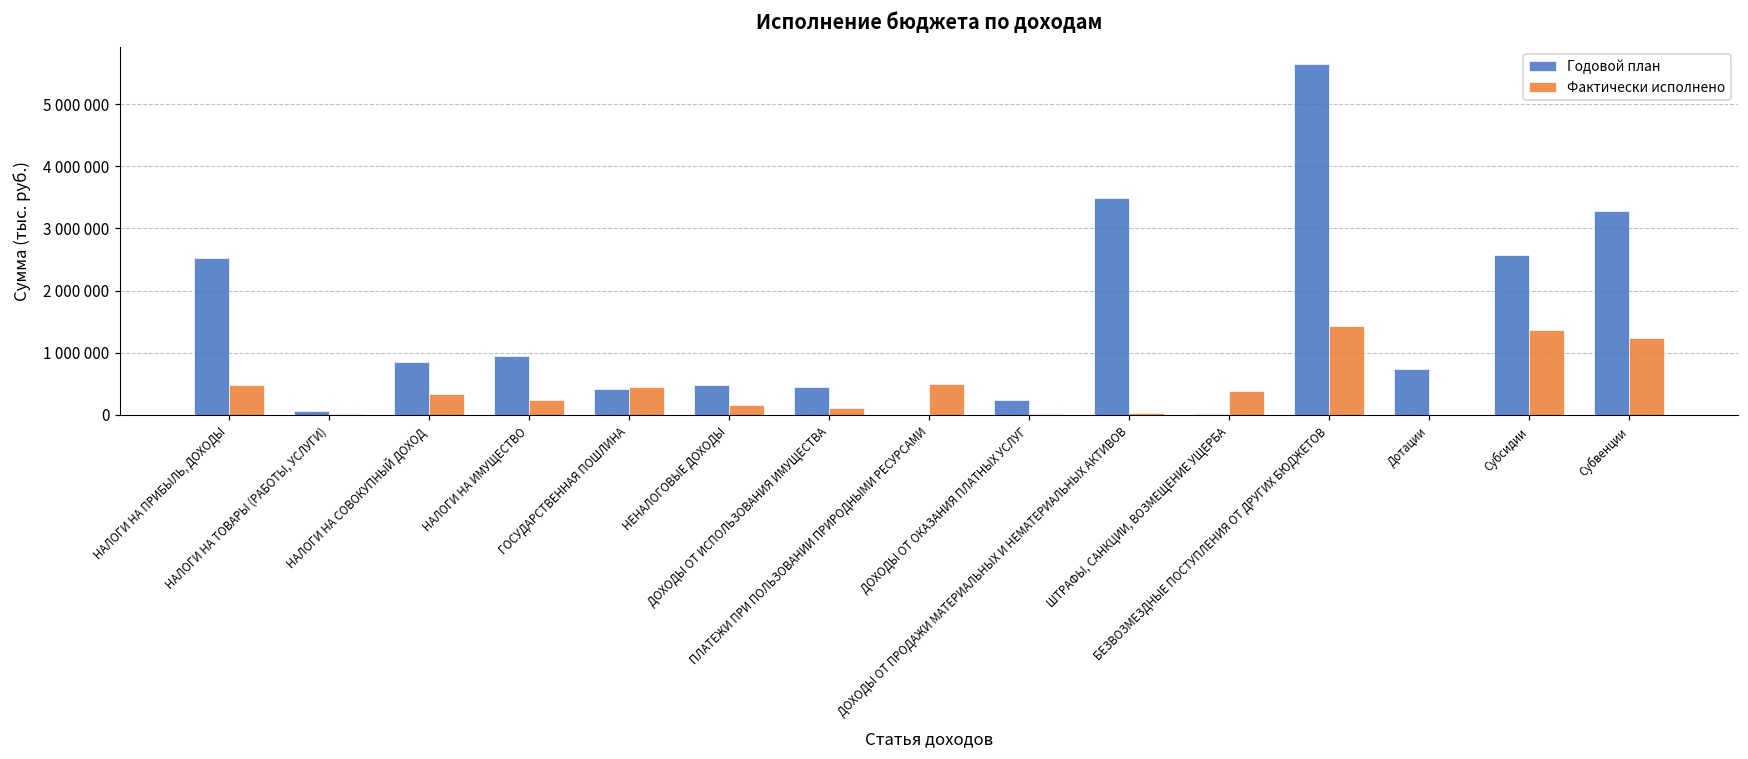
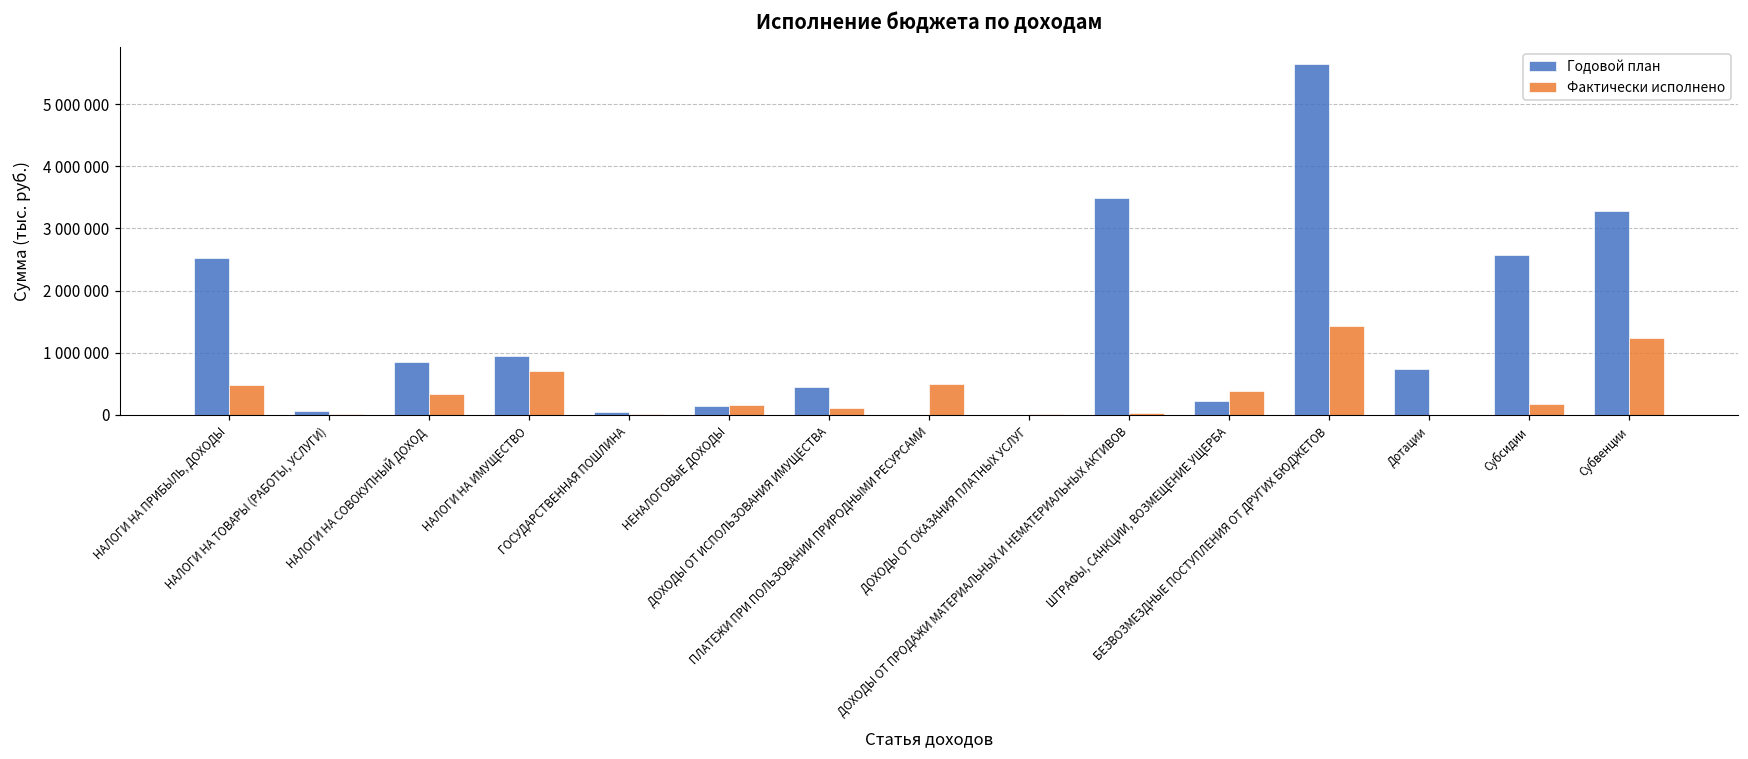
  {
    "Годовой план": {
      "НАЛОГИ НА ПРИБЫЛЬ, ДОХОДЫ": 2500000,
      "НАЛОГИ НА ТОВАРЫ (РАБОТЫ, УСЛУГИ)": 100000,
      "НАЛОГИ НА СОВОКУПНЫЙ ДОХОД": 800000,
      "НАЛОГИ НА ИМУЩЕСТВО": 1000000,
-     "ГОСУДАРСТВЕННАЯ ПОШЛИНА": 400000,
-     "НЕНАЛОГОВЫЕ ДОХОДЫ": 500000,
+     "ГОСУДАРСТВЕННАЯ ПОШЛИНА": 0,
+     "НЕНАЛОГОВЫЕ ДОХОДЫ": 100000,
      "ДОХОДЫ ОТ ИСПОЛЬЗОВАНИЯ ИМУЩЕСТВА": 400000,
-     "ДОХОДЫ ОТ ОКАЗАНИЯ ПЛАТНЫХ УСЛУГ": 200000,
+     "ДОХОДЫ ОТ ОКАЗАНИЯ ПЛАТНЫХ УСЛУГ": 0,
      "ДОХОДЫ ОТ ПРОДАЖИ МАТЕРИАЛЬНЫХ И НЕМАТЕРИАЛЬНЫХ АКТИВОВ": 3500000,
-     "ШТРАФЫ, САНКЦИИ, ВОЗМЕЩЕНИЕ УЩЕРБА": 0,
+     "ШТРАФЫ, САНКЦИИ, ВОЗМЕЩЕНИЕ УЩЕРБА": 200000,
      "БЕЗВОЗМЕЗДНЫЕ ПОСТУПЛЕНИЯ ОТ ДРУГИХ БЮДЖЕТОВ": 5600000,
      "Дотации": 700000,
      "Субсидии": 2600000,
      "Субвенции": 3300000
    },
    "Фактически исполнено": {
      "НАЛОГИ НА ПРИБЫЛЬ, ДОХОДЫ": 500000,
      "НАЛОГИ НА СОВОКУПНЫЙ ДОХОД": 300000,
-     "НАЛОГИ НА ИМУЩЕСТВО": 200000,
-     "ГОСУДАРСТВЕННАЯ ПОШЛИНА": 400000,
+     "НАЛОГИ НА ИМУЩЕСТВО": 700000,
+     "ГОСУДАРСТВЕННАЯ ПОШЛИНА": 0,
      "НЕНАЛОГОВЫЕ ДОХОДЫ": 200000,
      "ДОХОДЫ ОТ ИСПОЛЬЗОВАНИЯ ИМУЩЕСТВА": 100000,
      "ПЛАТЕЖИ ПРИ ПОЛЬЗОВАНИИ ПРИРОДНЫМИ РЕСУРСАМИ": 500000,
      "ШТРАФЫ, САНКЦИИ, ВОЗМЕЩЕНИЕ УЩЕРБА": 400000,
      "БЕЗВОЗМЕЗДНЫЕ ПОСТУПЛЕНИЯ ОТ ДРУГИХ БЮДЖЕТОВ": 1400000,
-     "Субсидии": 1400000,
+     "Субсидии": 200000,
      "Субвенции": 1200000
    }
  }
